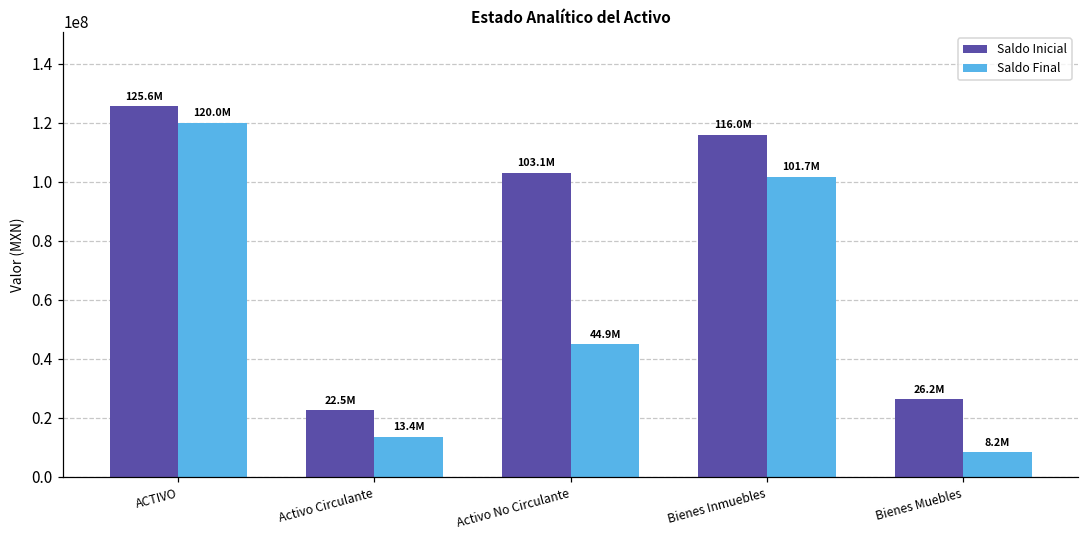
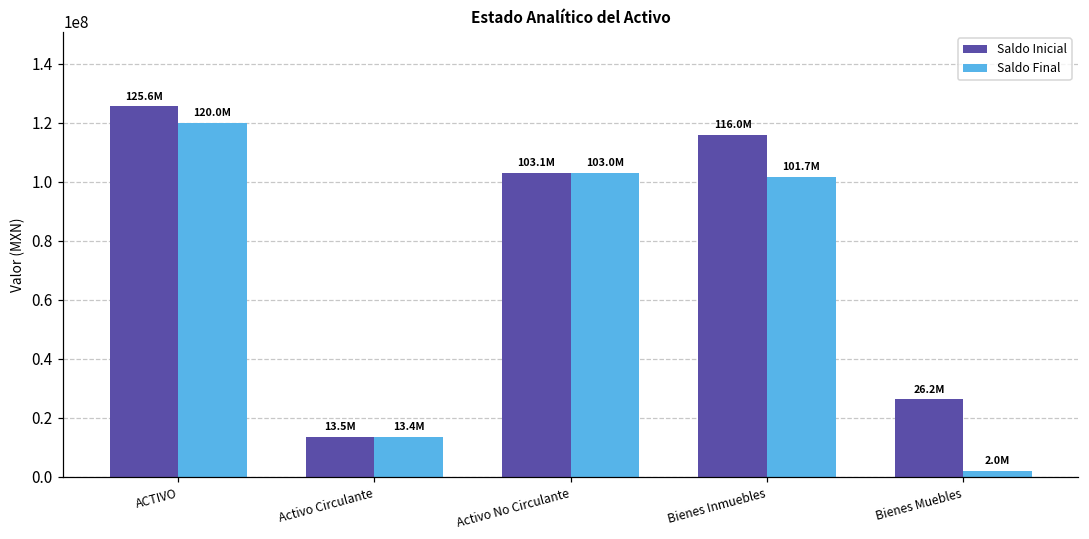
  {
    "Saldo Inicial": {
      "ACTIVO": "125.6M",
-     "Activo Circulante": "22.5M",
+     "Activo Circulante": "13.5M",
      "Activo No Circulante": "103.1M",
      "Bienes Inmuebles": "116.0M",
      "Bienes Muebles": "26.2M"
    },
    "Saldo Final": {
      "ACTIVO": "120.0M",
      "Activo Circulante": "13.4M",
-     "Activo No Circulante": "44.9M",
+     "Activo No Circulante": "103.0M",
      "Bienes Inmuebles": "101.7M",
-     "Bienes Muebles": "8.2M"
+     "Bienes Muebles": "2.0M"
    }
  }
